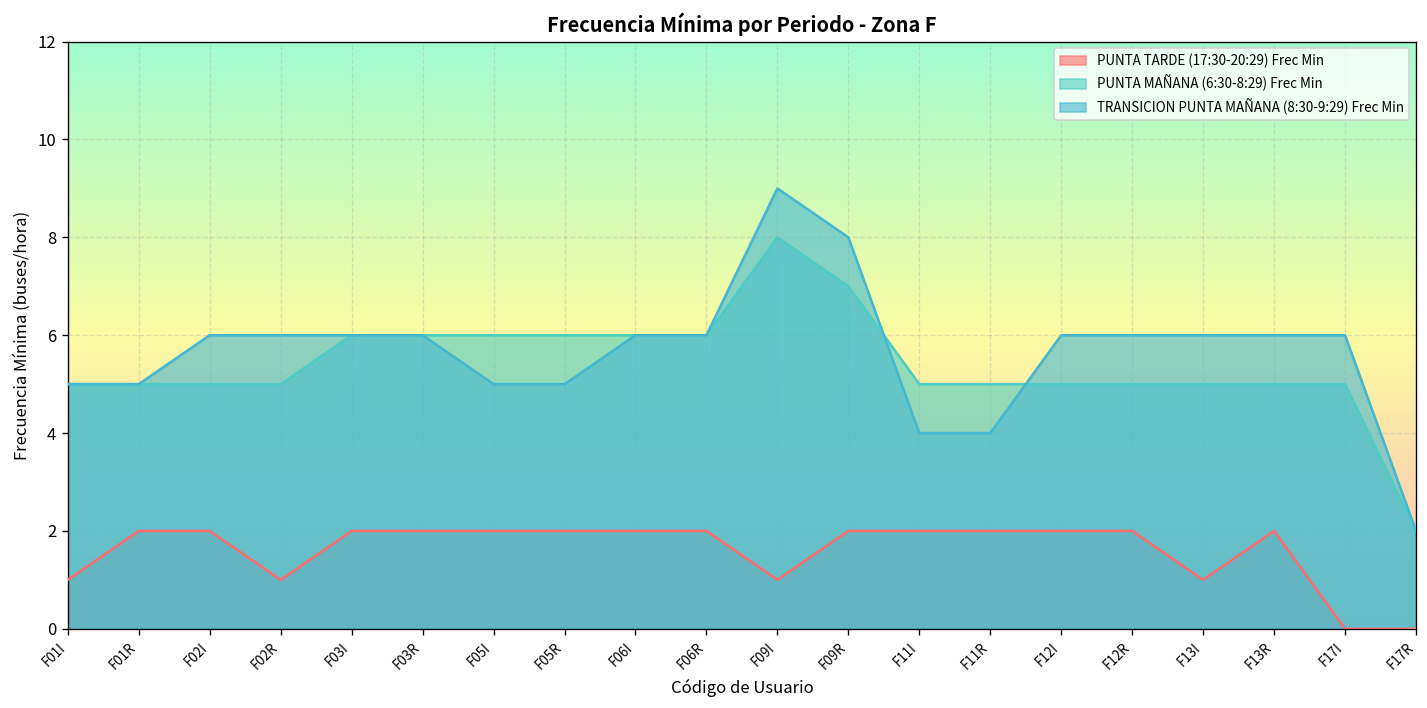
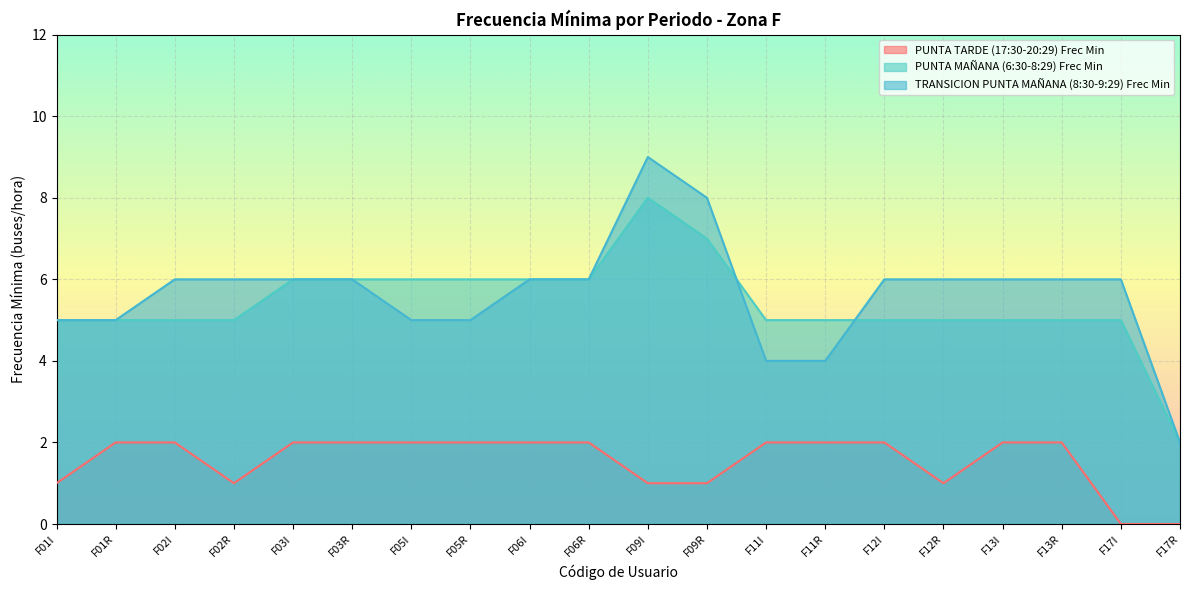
  {
    "PUNTA TARDE (17:30-20:29) Frec Min": {
      "F01I": 1,
      "F01R": 2,
      "F02I": 2,
      "F02R": 1,
      "F03I": 2,
      "F03R": 2,
      "F05I": 2,
      "F05R": 2,
      "F06I": 2,
      "F06R": 2,
      "F09I": 1,
-     "F09R": 2,
+     "F09R": 1,
      "F11I": 2,
      "F11R": 2,
      "F12I": 2,
-     "F12R": 2,
-     "F13I": 1,
+     "F12R": 1,
+     "F13I": 2,
      "F13R": 2,
      "F17I": 0,
      "F17R": 0
    }
  }
